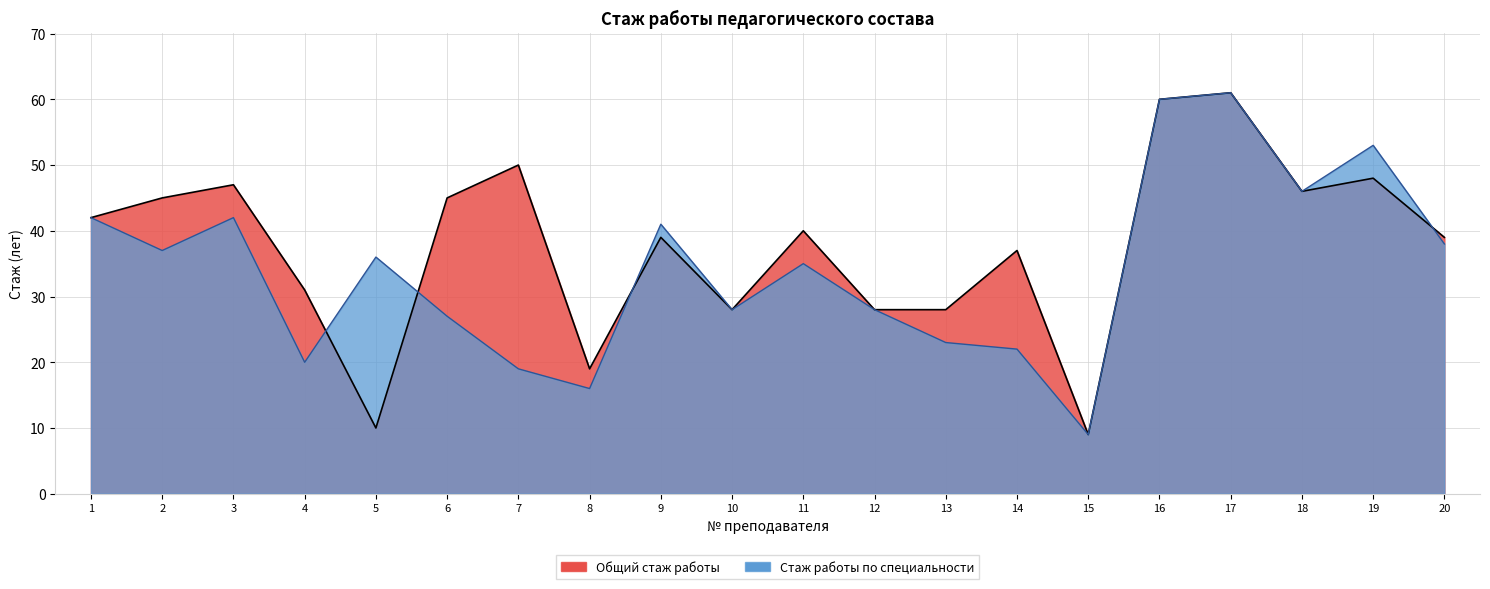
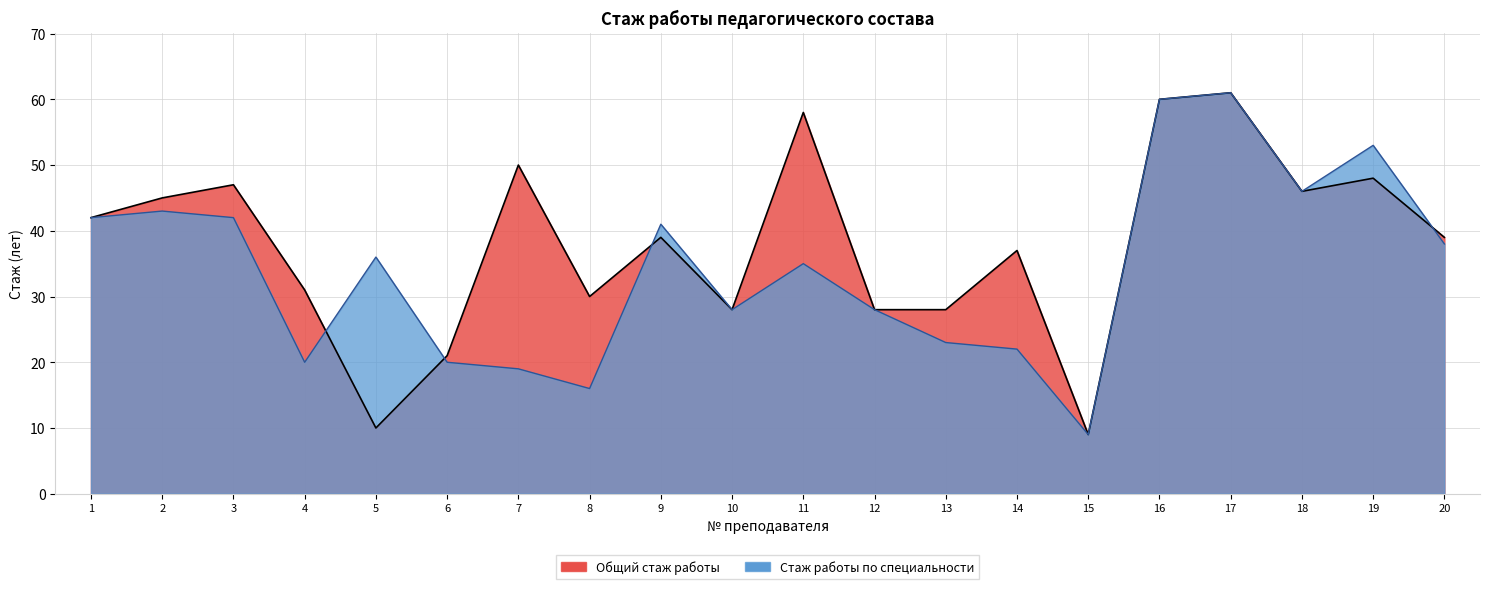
  {
    "Общий стаж работы": {
      "2": 45,
      "3": 47,
      "4": 31,
      "5": 10,
-     "6": 45,
+     "6": 21,
      "7": 50,
-     "8": 19,
+     "8": 30,
      "9": 39,
-     "11": 40,
+     "11": 58,
      "13": 28,
      "14": 37,
      "19": 48,
      "20": 39
    },
    "Стаж работы по специальности": {
-     "2": 37,
+     "2": 43,
      "3": 42,
      "4": 20,
      "5": 36,
-     "6": 27,
+     "6": 20,
      "7": 19,
      "8": 16,
      "9": 41,
      "11": 35,
      "13": 23,
      "14": 22,
      "19": 53,
      "20": 38
    }
  }
